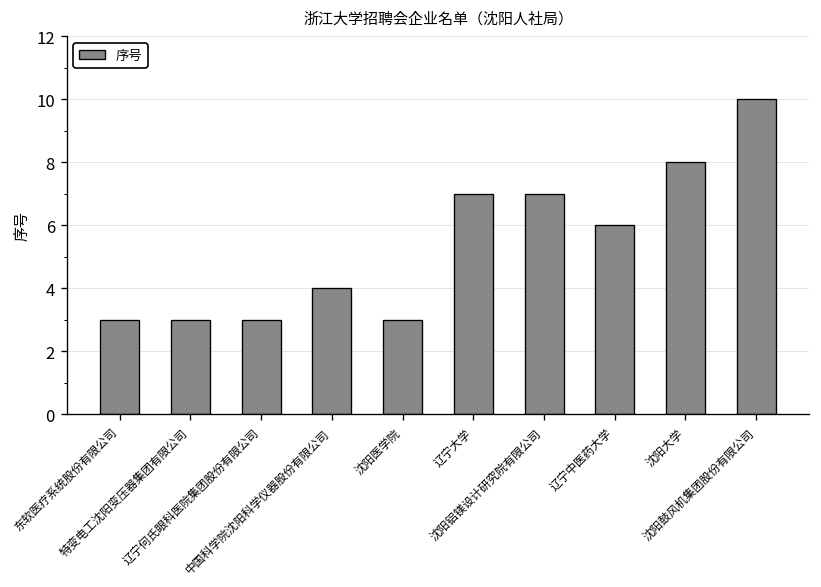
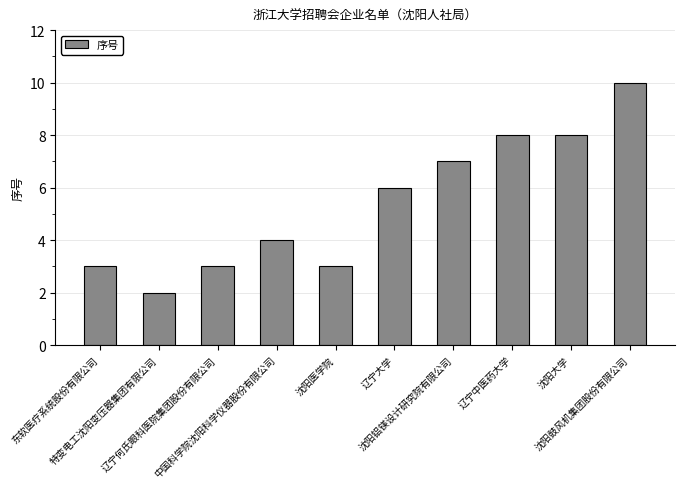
  {
    "东软医疗系统股份有限公司": 3,
-   "特变电工沈阳变压器集团有限公司": 3,
+   "特变电工沈阳变压器集团有限公司": 2,
    "辽宁何氏眼科医院集团股份有限公司": 3,
    "中国科学院沈阳科学仪器股份有限公司": 4,
    "沈阳医学院": 3,
-   "辽宁大学": 7,
+   "辽宁大学": 6,
    "沈阳铝镁设计研究院有限公司": 7,
-   "辽宁中医药大学": 6,
+   "辽宁中医药大学": 8,
    "沈阳大学": 8,
    "沈阳鼓风机集团股份有限公司": 10
  }
